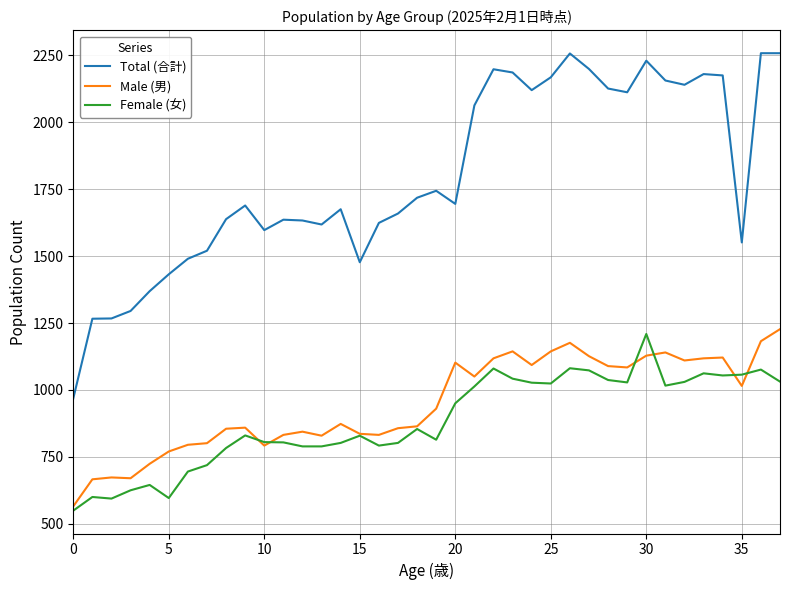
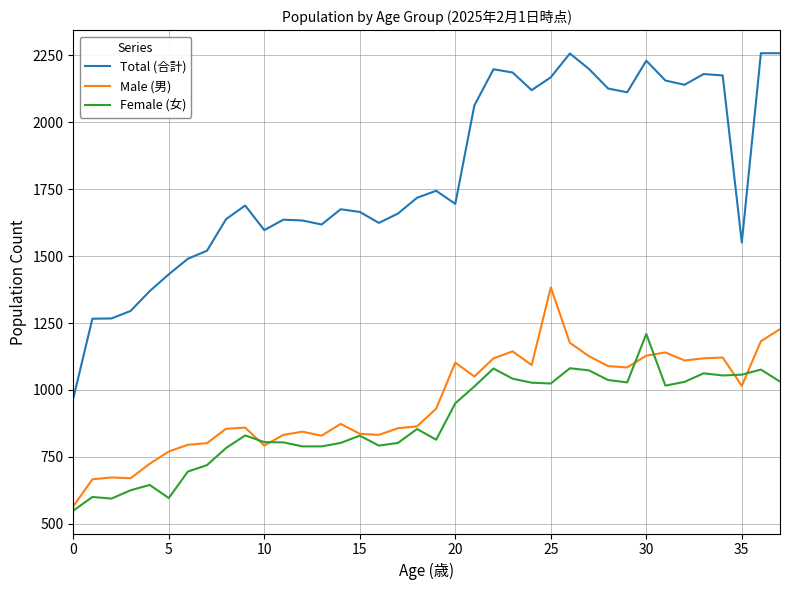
  {
    "Total (合計)": {
      "0": 970,
      "5": 1430,
      "10": 1600,
-     "15": 1480,
+     "15": 1670,
      "20": 1700,
      "25": 2170,
      "30": 2230,
      "35": 1550
    },
    "Male (男)": {
      "0": 570,
      "5": 770,
      "10": 790,
      "20": 1100,
-     "25": 1140,
+     "25": 1380,
      "30": 1130,
      "35": 1020
    },
    "Female (女)": {
      "0": 550,
      "5": 600,
      "10": 810,
      "20": 950,
      "25": 1020,
      "30": 1210,
      "35": 1060
    }
  }
